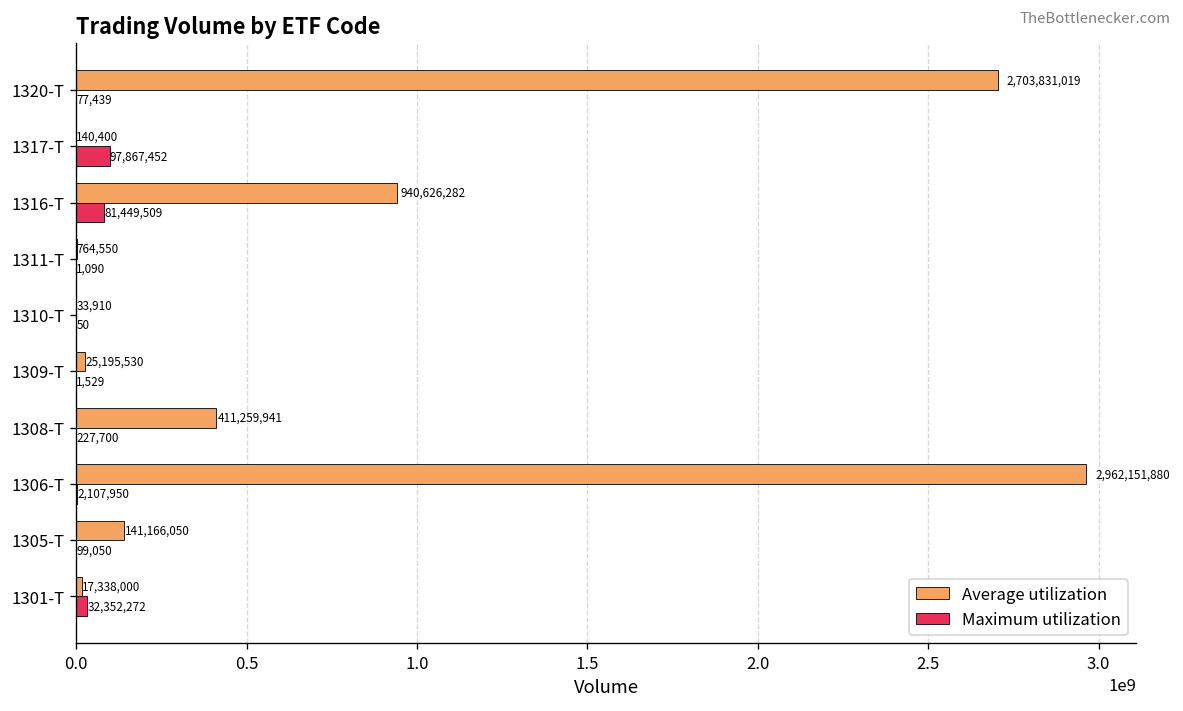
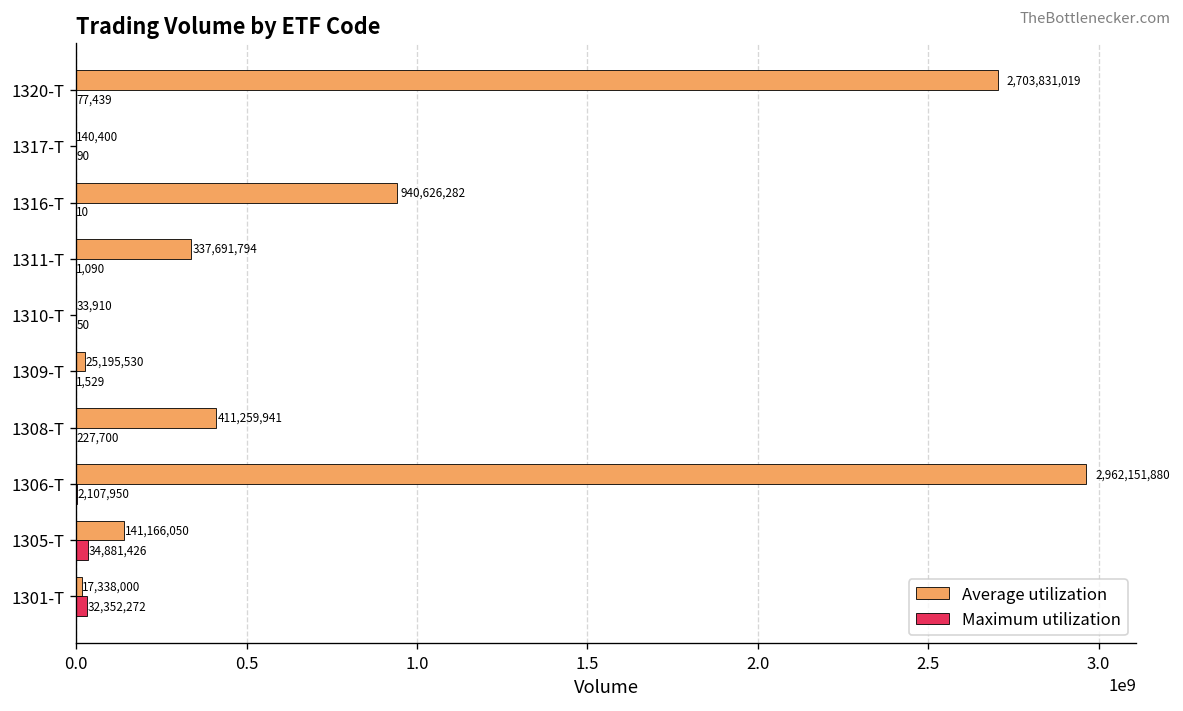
  {
    "Average utilization": {
      "1320-T": "2,703,831,019",
      "1317-T": "140,400",
      "1316-T": "940,626,282",
-     "1311-T": "764,550",
+     "1311-T": "337,691,794",
      "1310-T": "33,910",
      "1309-T": "25,195,530",
      "1308-T": "411,259,941",
      "1306-T": "2,962,151,880",
      "1305-T": "141,166,050",
      "1301-T": "17,338,000"
    },
    "Maximum utilization": {
      "1320-T": "77,439",
-     "1317-T": "97,867,452",
-     "1316-T": "81,449,509",
+     "1317-T": "90",
+     "1316-T": "10",
      "1311-T": "1,090",
      "1310-T": "50",
      "1309-T": "1,529",
      "1308-T": "227,700",
      "1306-T": "2,107,950",
-     "1305-T": "99,050",
+     "1305-T": "34,881,426",
      "1301-T": "32,352,272"
    }
  }
